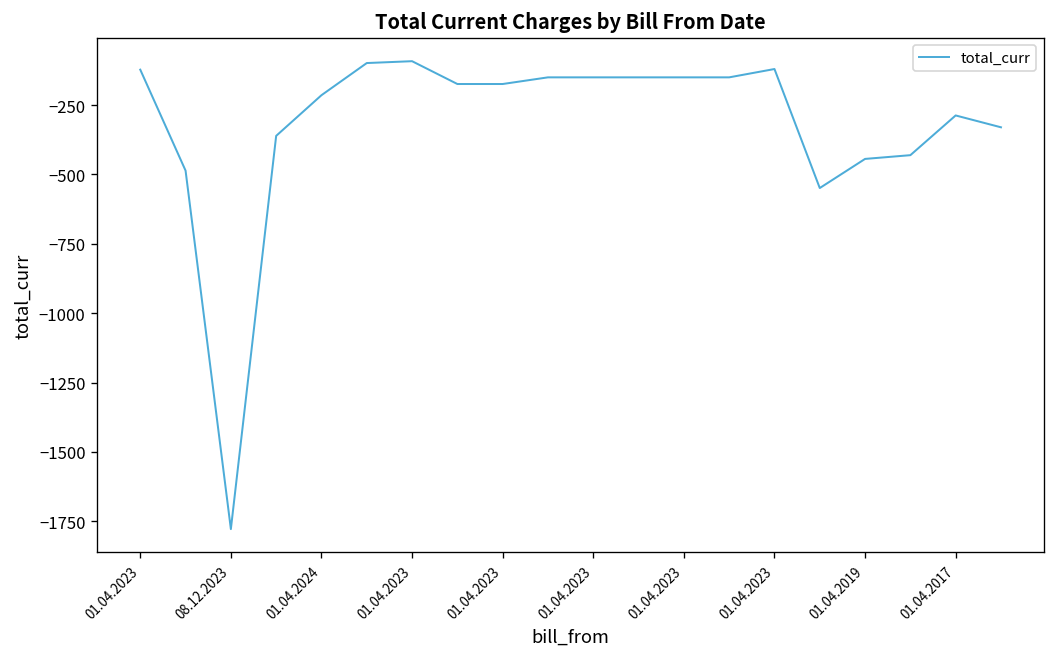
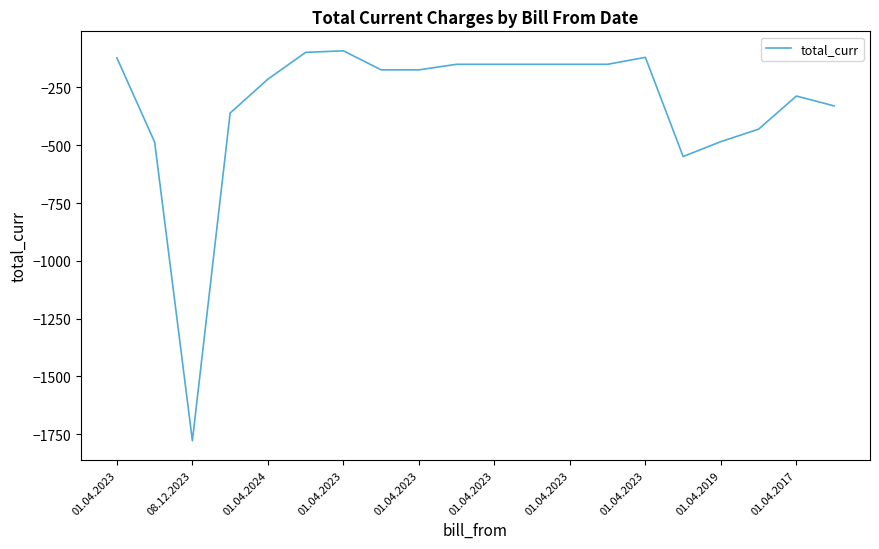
  {
    "08.12.2023": -1780,
-   "01.04.2019": -440,
+   "01.04.2019": -480,
    "01.04.2017": -290
  }
